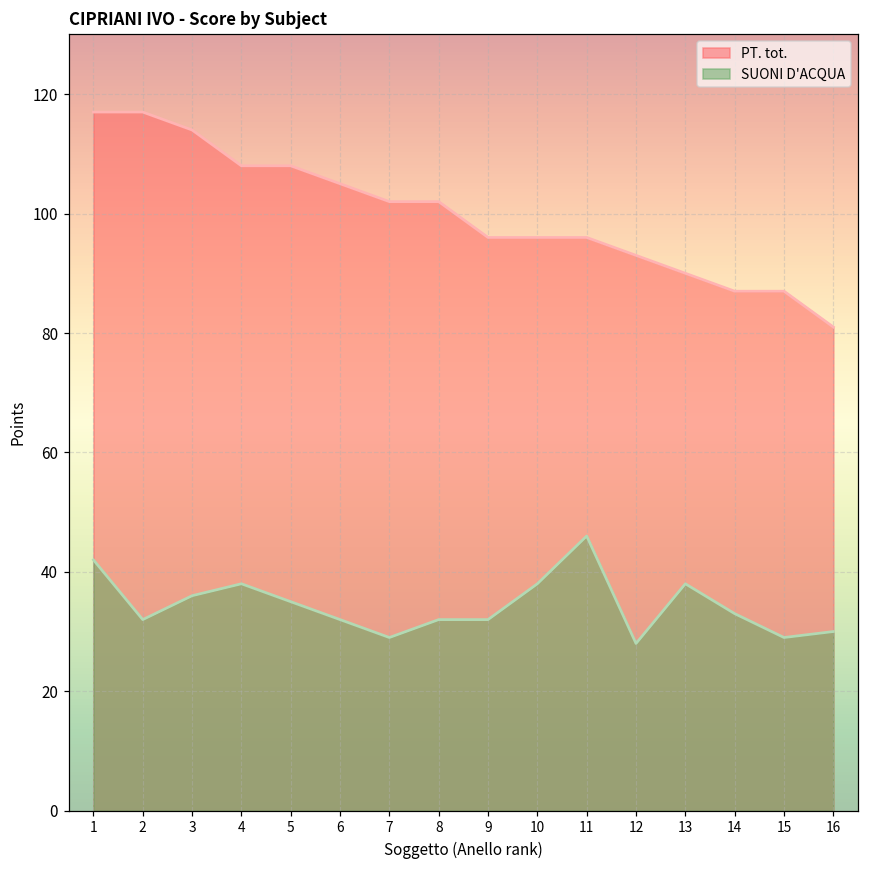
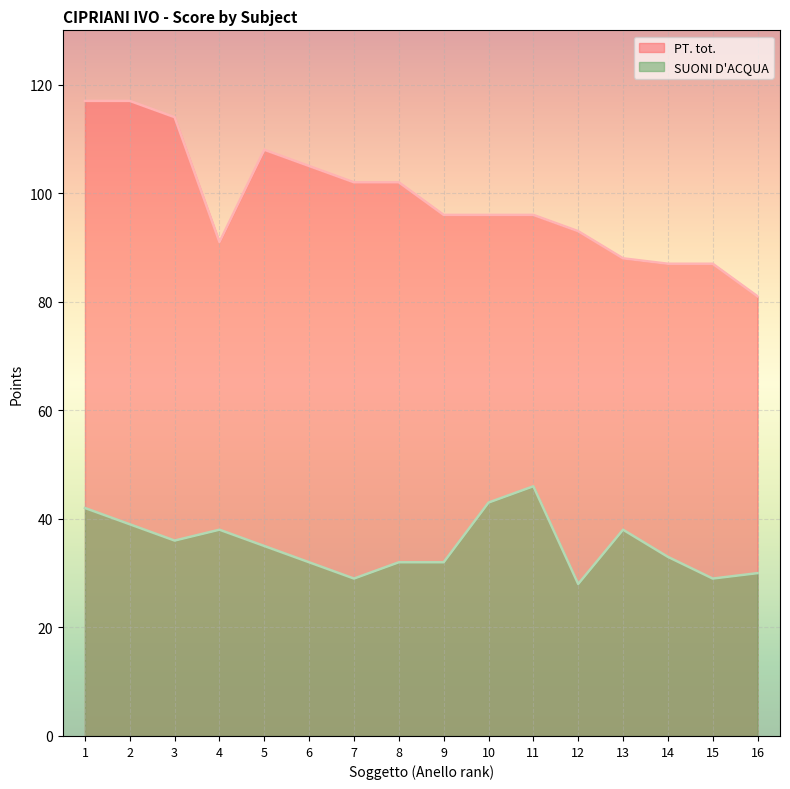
  {
    "PT. tot.": {
      "1": 117,
      "2": 117,
      "3": 114,
-     "4": 108,
+     "4": 91,
      "5": 108,
      "6": 105,
      "7": 102,
      "8": 102,
      "9": 96,
      "10": 96,
      "11": 96,
      "12": 93,
-     "13": 90,
+     "13": 88,
      "14": 87,
      "15": 87,
      "16": 81
    },
    "SUONI D'ACQUA": {
      "1": 42,
-     "2": 32,
+     "2": 39,
      "3": 36,
      "4": 38,
      "5": 35,
      "6": 32,
      "7": 29,
      "8": 32,
      "9": 32,
-     "10": 38,
+     "10": 43,
      "11": 46,
      "12": 28,
      "13": 38,
      "14": 33,
      "15": 29,
      "16": 30
    }
  }
